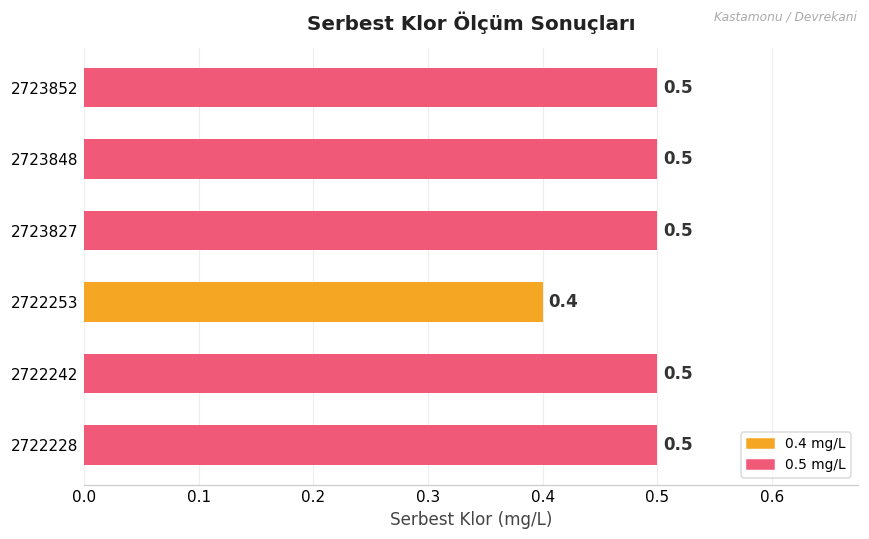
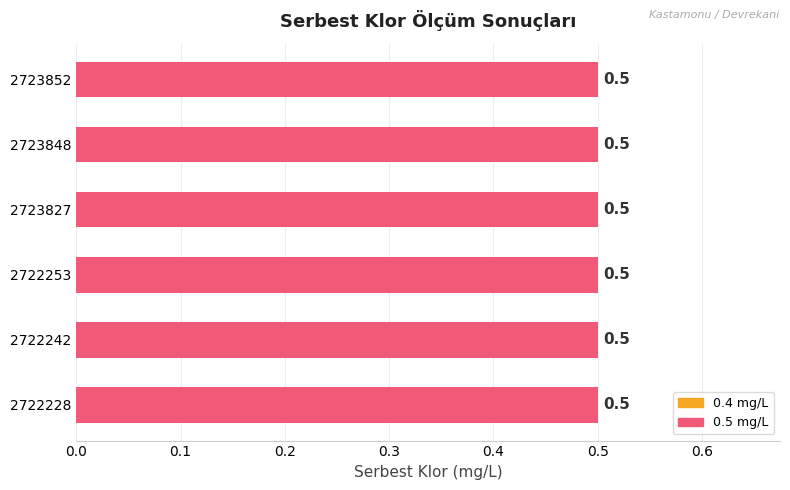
  {
    "2723852": 0.5,
    "2723848": 0.5,
    "2723827": 0.5,
-   "2722253": 0.4,
+   "2722253": 0.5,
    "2722242": 0.5,
    "2722228": 0.5
  }
